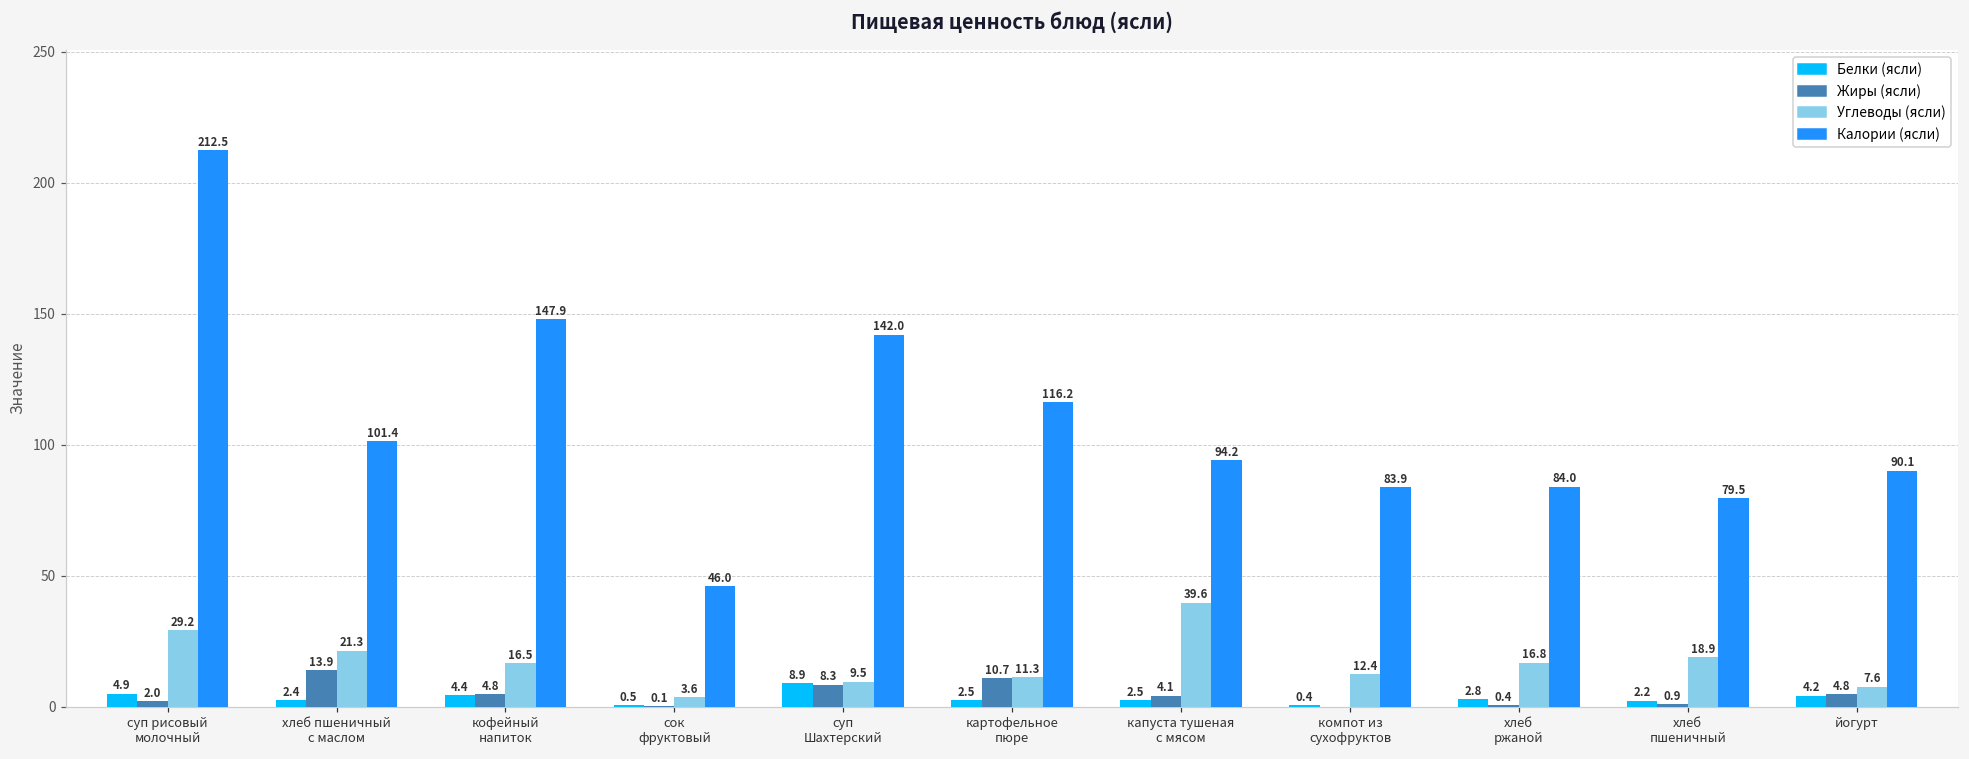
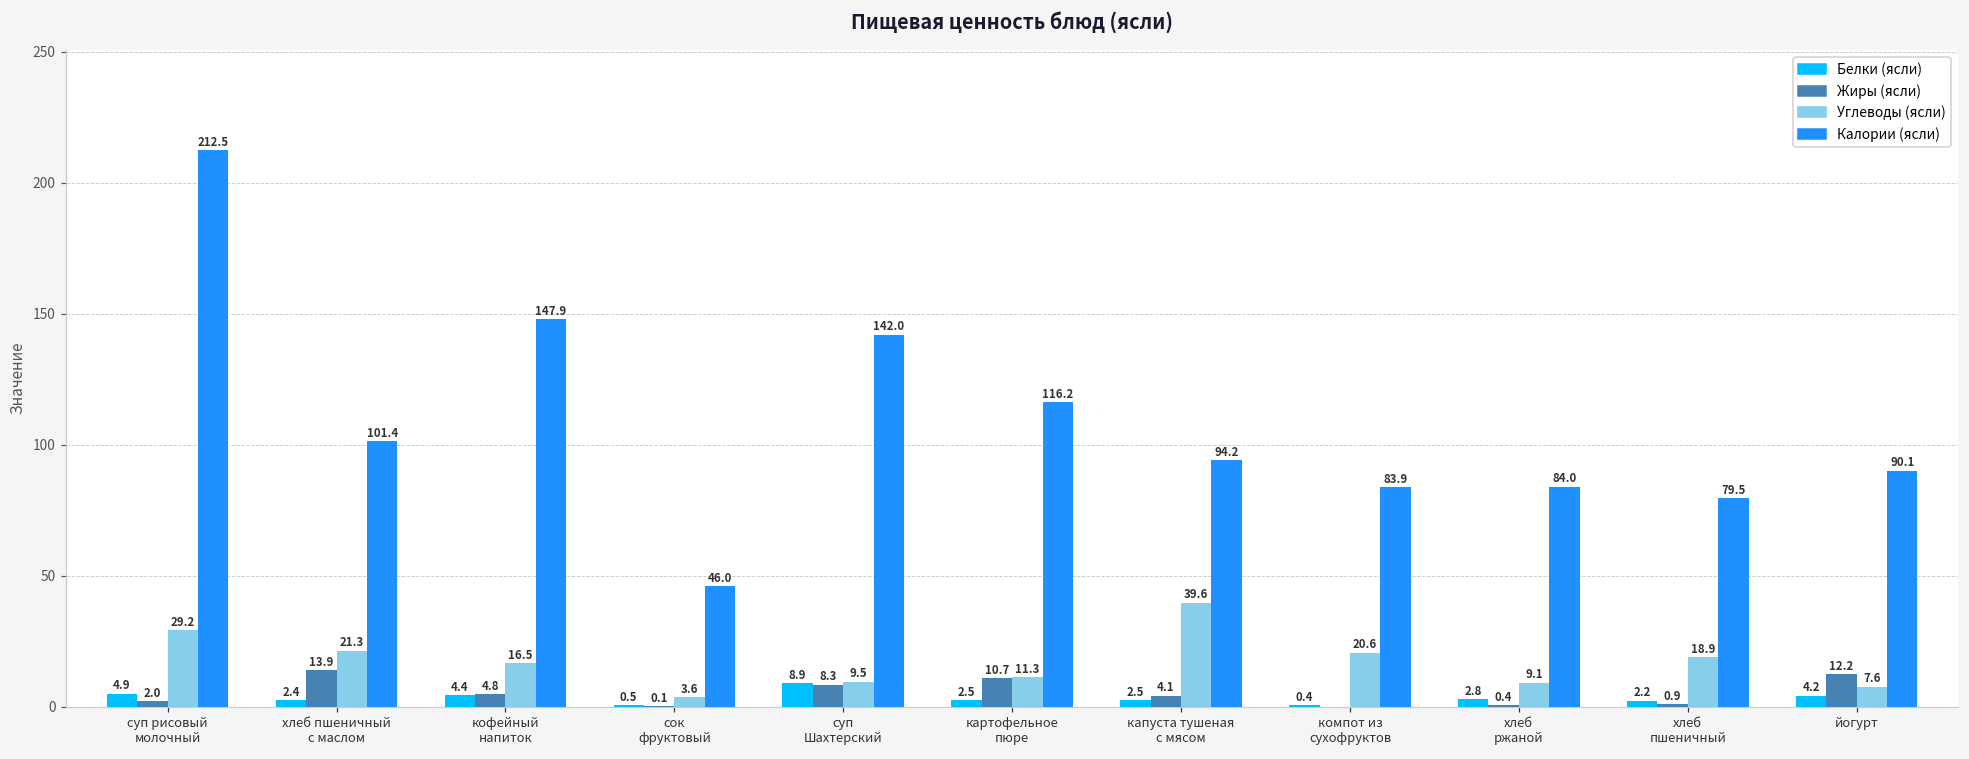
  {
    "Жиры (ясли)": {
      "суп рисовый молочный": 2.0,
      "хлеб пшеничный с маслом": 13.9,
      "кофейный напиток": 4.8,
      "сок фруктовый": 0.1,
      "суп Шахтерский": 8.3,
      "картофельное пюре": 10.7,
      "капуста тушеная с мясом": 4.1,
      "хлеб ржаной": 0.4,
      "хлеб пшеничный": 0.9,
-     "йогурт": 4.8
+     "йогурт": 12.2
    },
    "Углеводы (ясли)": {
      "суп рисовый молочный": 29.2,
      "хлеб пшеничный с маслом": 21.3,
      "кофейный напиток": 16.5,
      "сок фруктовый": 3.6,
      "суп Шахтерский": 9.5,
      "картофельное пюре": 11.3,
      "капуста тушеная с мясом": 39.6,
-     "компот из сухофруктов": 12.4,
-     "хлеб ржаной": 16.8,
+     "компот из сухофруктов": 20.6,
+     "хлеб ржаной": 9.1,
      "хлеб пшеничный": 18.9,
      "йогурт": 7.6
    }
  }
